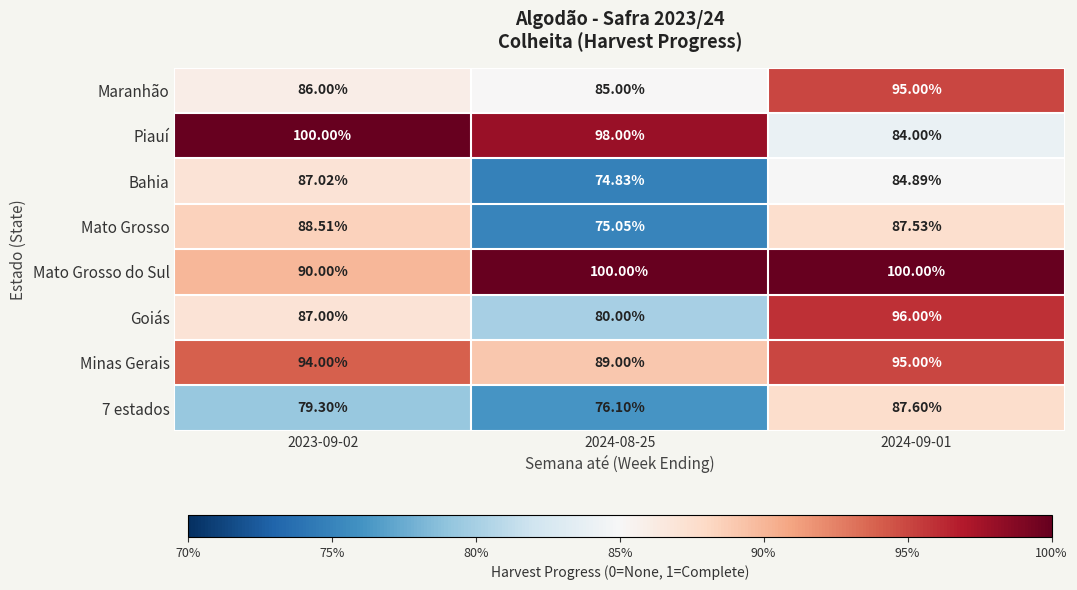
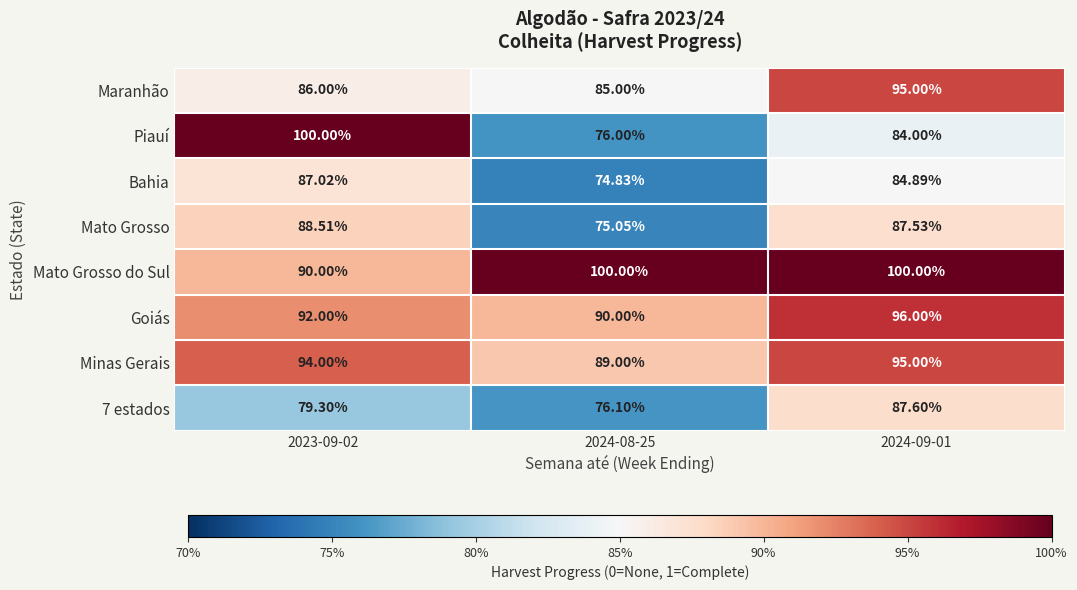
  {
    "Maranhão": {
      "2023-09-02": "86.00%",
      "2024-08-25": "85.00%",
      "2024-09-01": "95.00%"
    },
    "Piauí": {
      "2023-09-02": "100.00%",
-     "2024-08-25": "98.00%",
+     "2024-08-25": "76.00%",
      "2024-09-01": "84.00%"
    },
    "Bahia": {
      "2023-09-02": "87.02%",
      "2024-08-25": "74.83%",
      "2024-09-01": "84.89%"
    },
    "Mato Grosso": {
      "2023-09-02": "88.51%",
      "2024-08-25": "75.05%",
      "2024-09-01": "87.53%"
    },
    "Mato Grosso do Sul": {
      "2023-09-02": "90.00%",
      "2024-08-25": "100.00%",
      "2024-09-01": "100.00%"
    },
    "Goiás": {
-     "2023-09-02": "87.00%",
-     "2024-08-25": "80.00%",
+     "2023-09-02": "92.00%",
+     "2024-08-25": "90.00%",
      "2024-09-01": "96.00%"
    },
    "Minas Gerais": {
      "2023-09-02": "94.00%",
      "2024-08-25": "89.00%",
      "2024-09-01": "95.00%"
    },
    "7 estados": {
      "2023-09-02": "79.30%",
      "2024-08-25": "76.10%",
      "2024-09-01": "87.60%"
    }
  }
